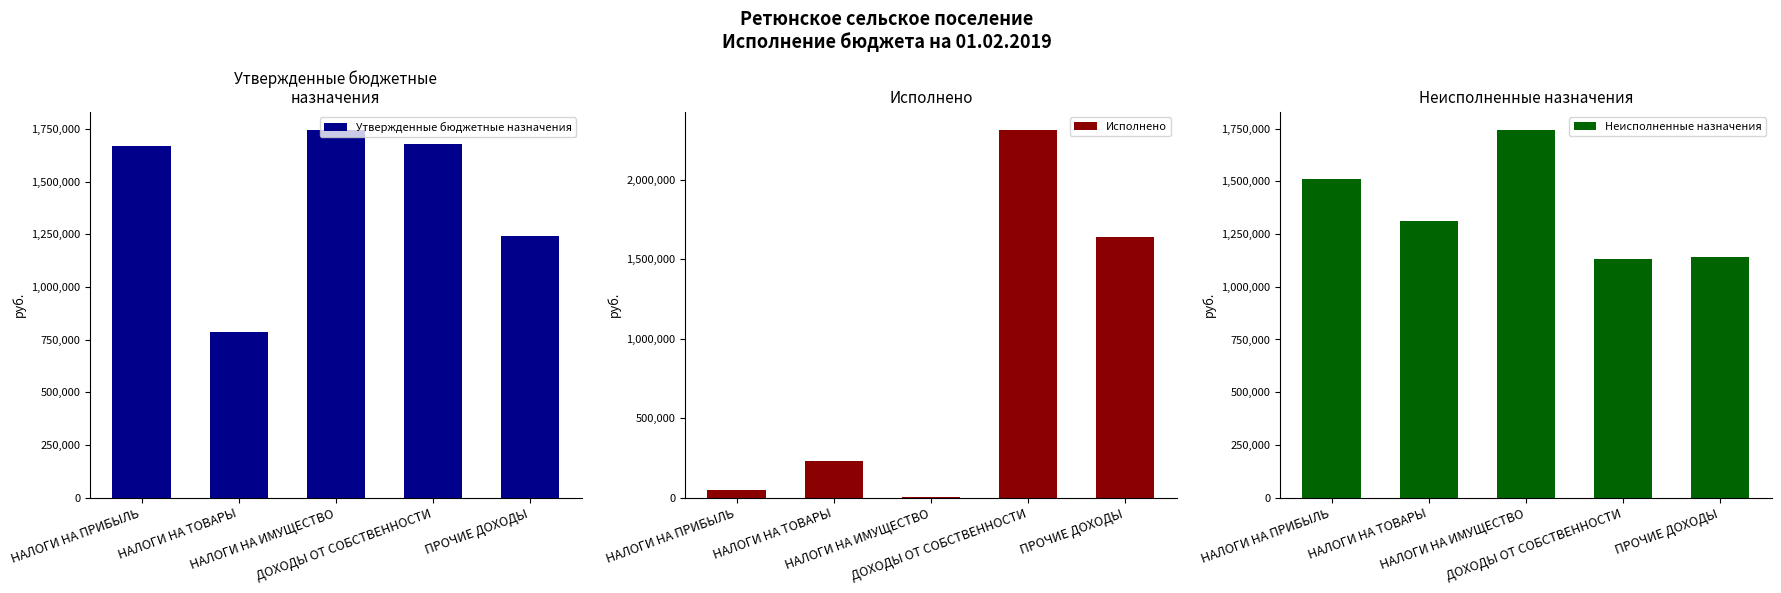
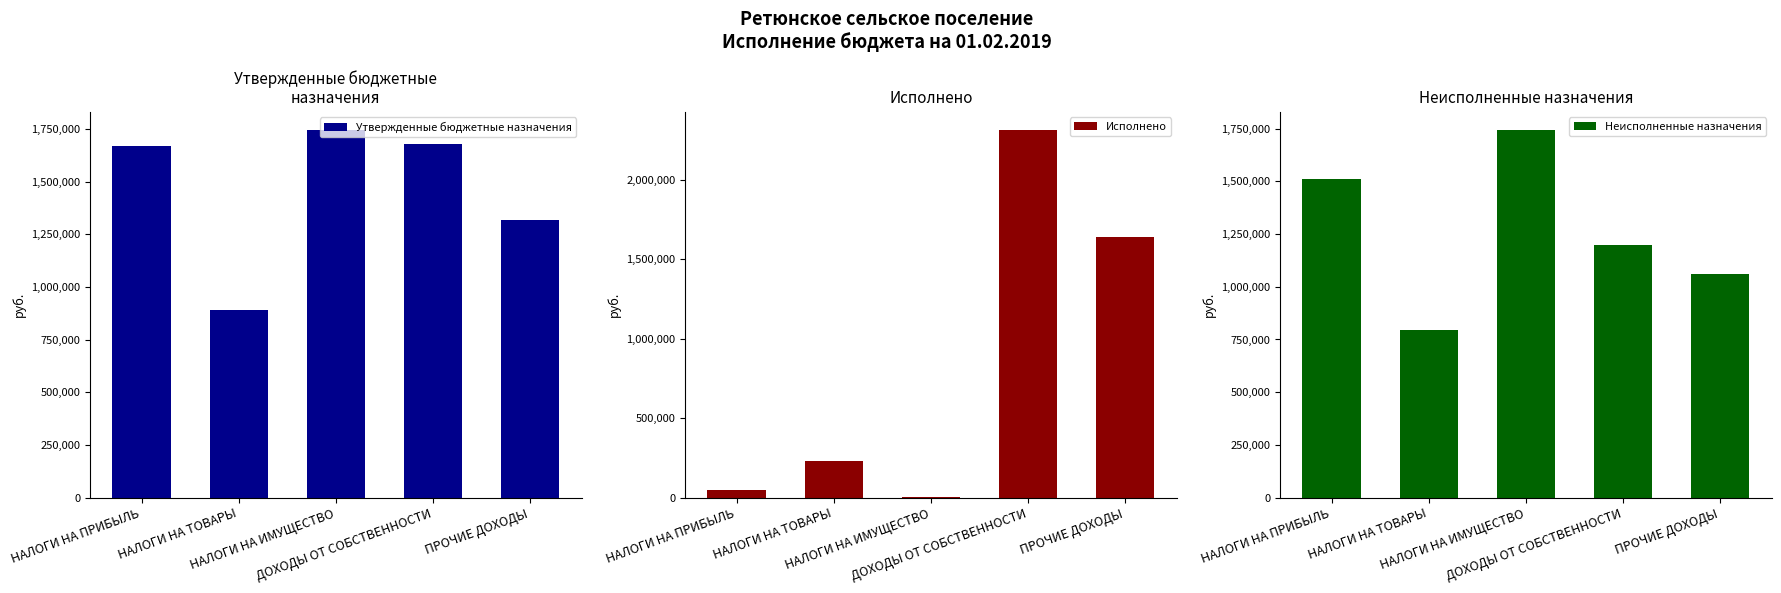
  {
    "Утвержденные бюджетные назначения": {
      "НАЛОГИ НА ПРИБЫЛЬ": "1,670,000",
-     "НАЛОГИ НА ТОВАРЫ": "790,000",
+     "НАЛОГИ НА ТОВАРЫ": "890,000",
      "ДОХОДЫ ОТ СОБСТВЕННОСТИ": "1,680,000",
-     "ПРОЧИЕ ДОХОДЫ": "1,240,000"
+     "ПРОЧИЕ ДОХОДЫ": "1,320,000"
    },
    "Исполнено": {
      "НАЛОГИ НА ПРИБЫЛЬ": "50,000",
      "НАЛОГИ НА ТОВАРЫ": "230,000",
      "ДОХОДЫ ОТ СОБСТВЕННОСТИ": "2,310,000",
      "ПРОЧИЕ ДОХОДЫ": "1,640,000"
    },
    "Неисполненные назначения": {
      "НАЛОГИ НА ПРИБЫЛЬ": "1,510,000",
-     "НАЛОГИ НА ТОВАРЫ": "1,310,000",
+     "НАЛОГИ НА ТОВАРЫ": "800,000",
      "НАЛОГИ НА ИМУЩЕСТВО": "1,740,000",
-     "ДОХОДЫ ОТ СОБСТВЕННОСТИ": "1,130,000",
-     "ПРОЧИЕ ДОХОДЫ": "1,140,000"
+     "ДОХОДЫ ОТ СОБСТВЕННОСТИ": "1,200,000",
+     "ПРОЧИЕ ДОХОДЫ": "1,060,000"
    }
  }
